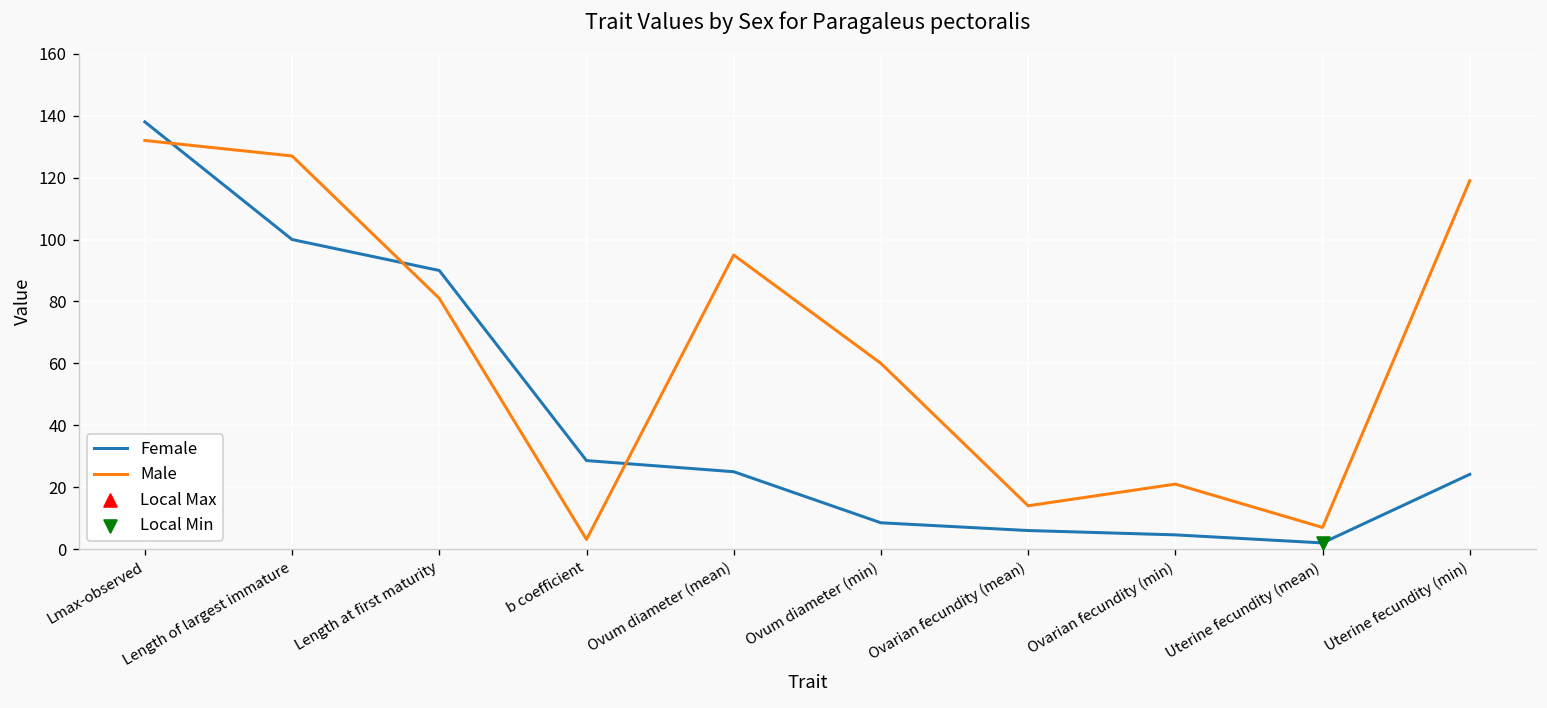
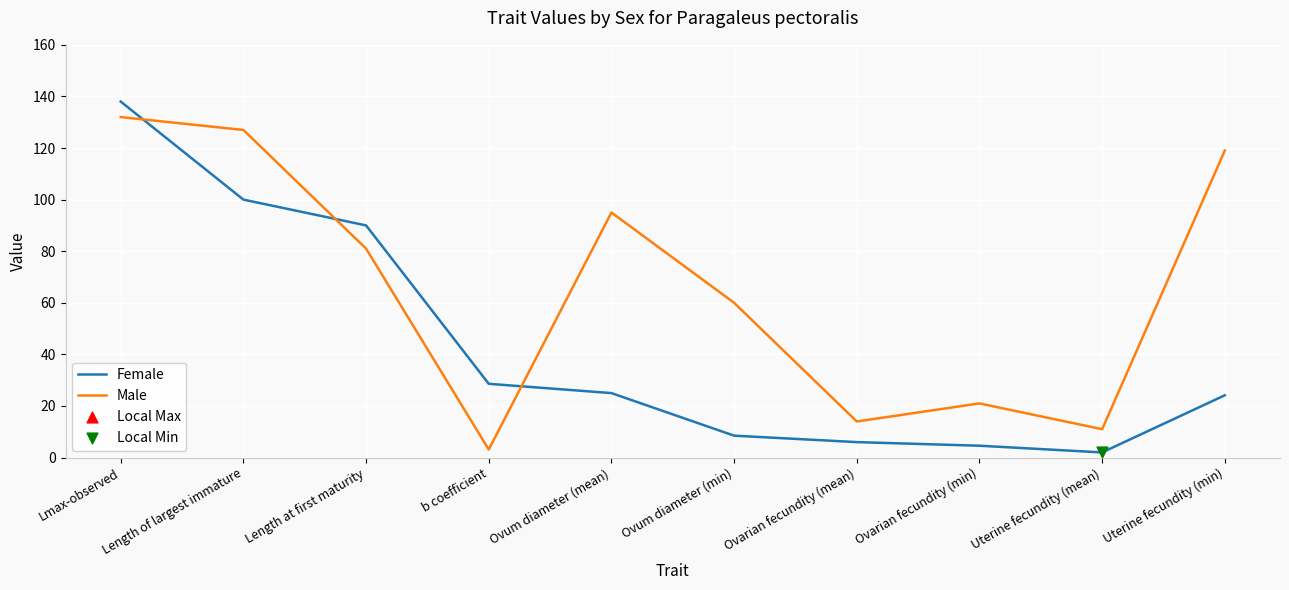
  {
    "Female": {
      "Lmax-observed": 138,
      "Length of largest immature": 100,
      "Length at first maturity": 90,
      "b coefficient": 29,
      "Ovum diameter (mean)": 25,
      "Ovum diameter (min)": 9,
      "Ovarian fecundity (mean)": 6,
      "Ovarian fecundity (min)": 5,
      "Uterine fecundity (min)": 24
    },
    "Male": {
      "Lmax-observed": 132,
      "Length of largest immature": 127,
      "Length at first maturity": 81,
      "b coefficient": 3,
      "Ovum diameter (mean)": 95,
      "Ovum diameter (min)": 60,
      "Ovarian fecundity (mean)": 14,
      "Ovarian fecundity (min)": 21,
-     "Uterine fecundity (mean)": 7,
+     "Uterine fecundity (mean)": 11,
      "Uterine fecundity (min)": 119
    }
  }
